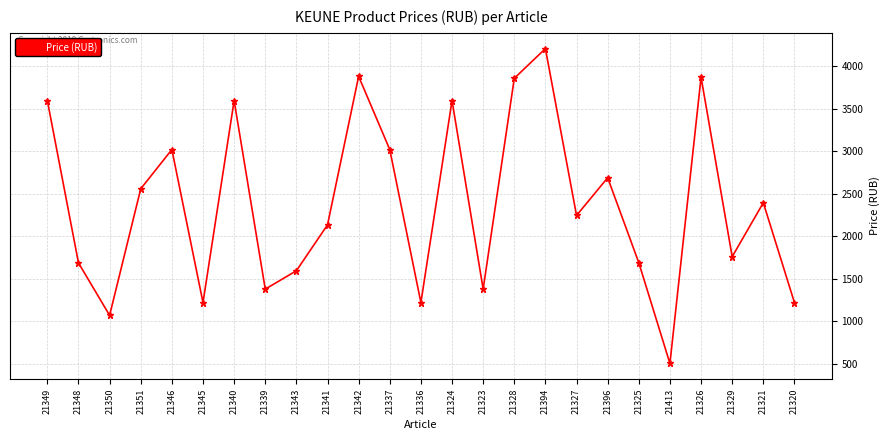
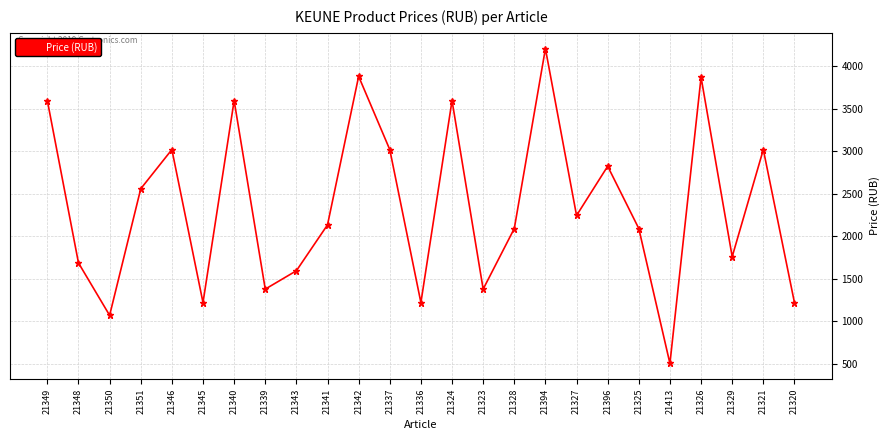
  {
    "21349": 3600,
    "21348": 1700,
    "21350": 1100,
    "21351": 2600,
    "21346": 3000,
    "21345": 1200,
    "21340": 3600,
    "21339": 1400,
    "21343": 1600,
    "21341": 2100,
    "21342": 3900,
    "21337": 3000,
    "21336": 1200,
    "21324": 3600,
    "21323": 1400,
-   "21328": 3900,
+   "21328": 2100,
    "21394": 4200,
    "21327": 2200,
-   "21396": 2700,
-   "21325": 1700,
+   "21396": 2800,
+   "21325": 2100,
    "21413": 500,
    "21326": 3900,
    "21329": 1800,
-   "21321": 2400,
+   "21321": 3000,
    "21320": 1200
  }
